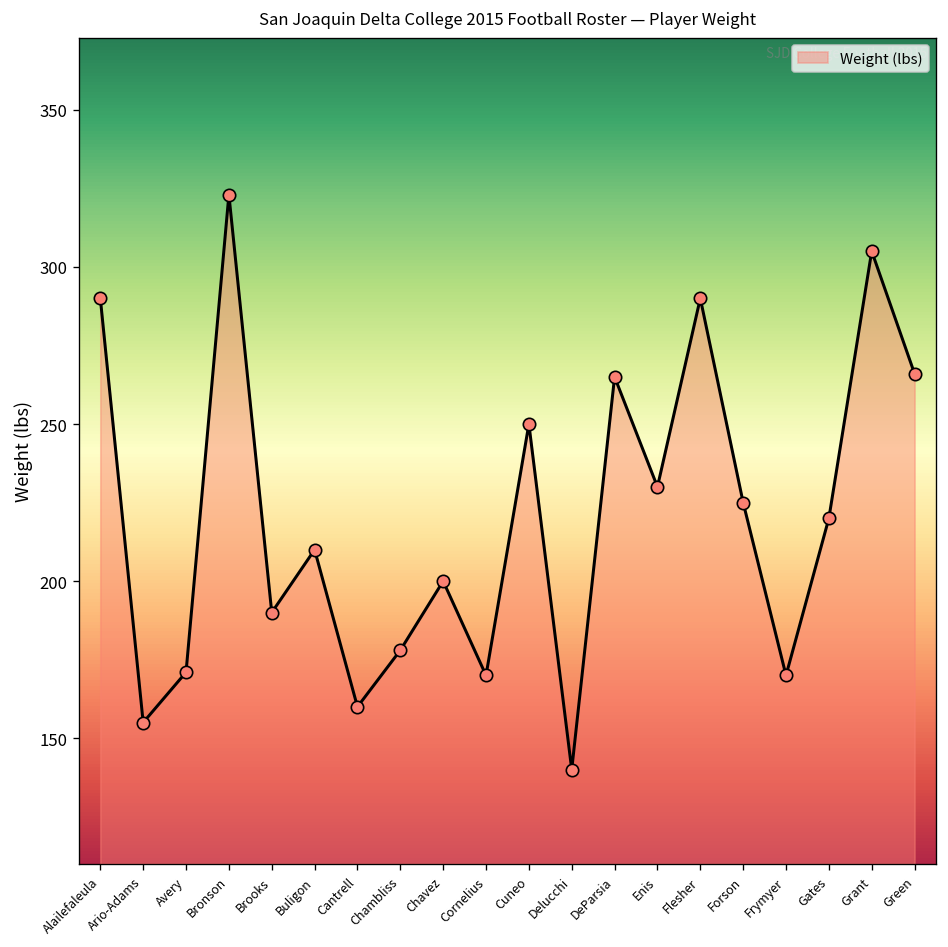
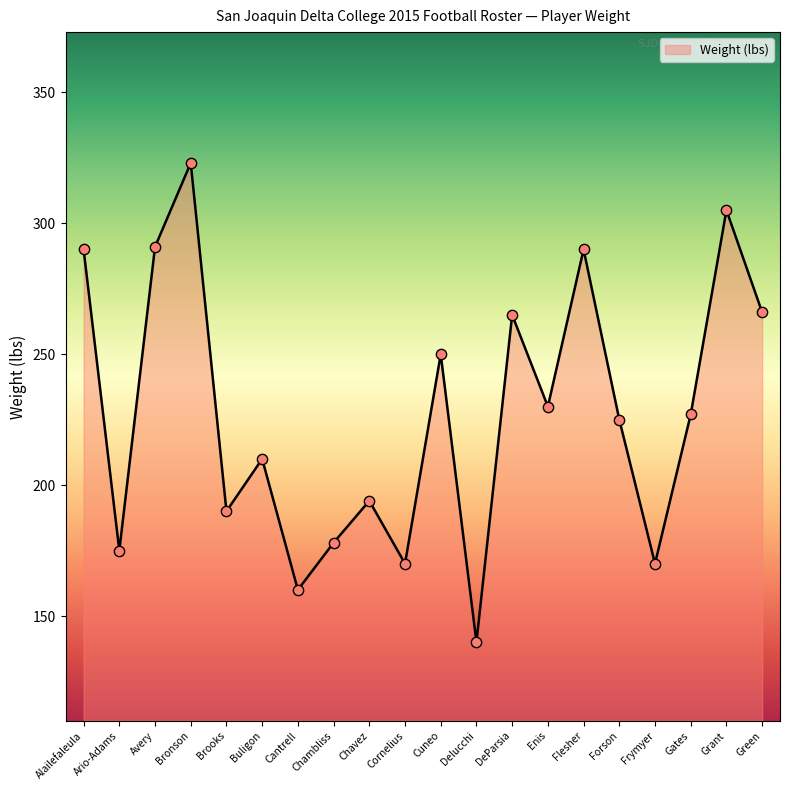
  {
    "Alailefaleula": 290,
-   "Ario-Adams": 155,
-   "Avery": 171,
+   "Ario-Adams": 175,
+   "Avery": 291,
    "Bronson": 323,
    "Brooks": 190,
    "Buligon": 210,
    "Cantrell": 160,
    "Chambliss": 178,
-   "Chavez": 200,
+   "Chavez": 194,
    "Cornelius": 170,
    "Cuneo": 250,
    "Delucchi": 140,
    "DeParsia": 265,
    "Enis": 230,
    "Flesher": 290,
    "Forson": 225,
    "Frymyer": 170,
-   "Gates": 220,
+   "Gates": 227,
    "Grant": 305,
    "Green": 266
  }
